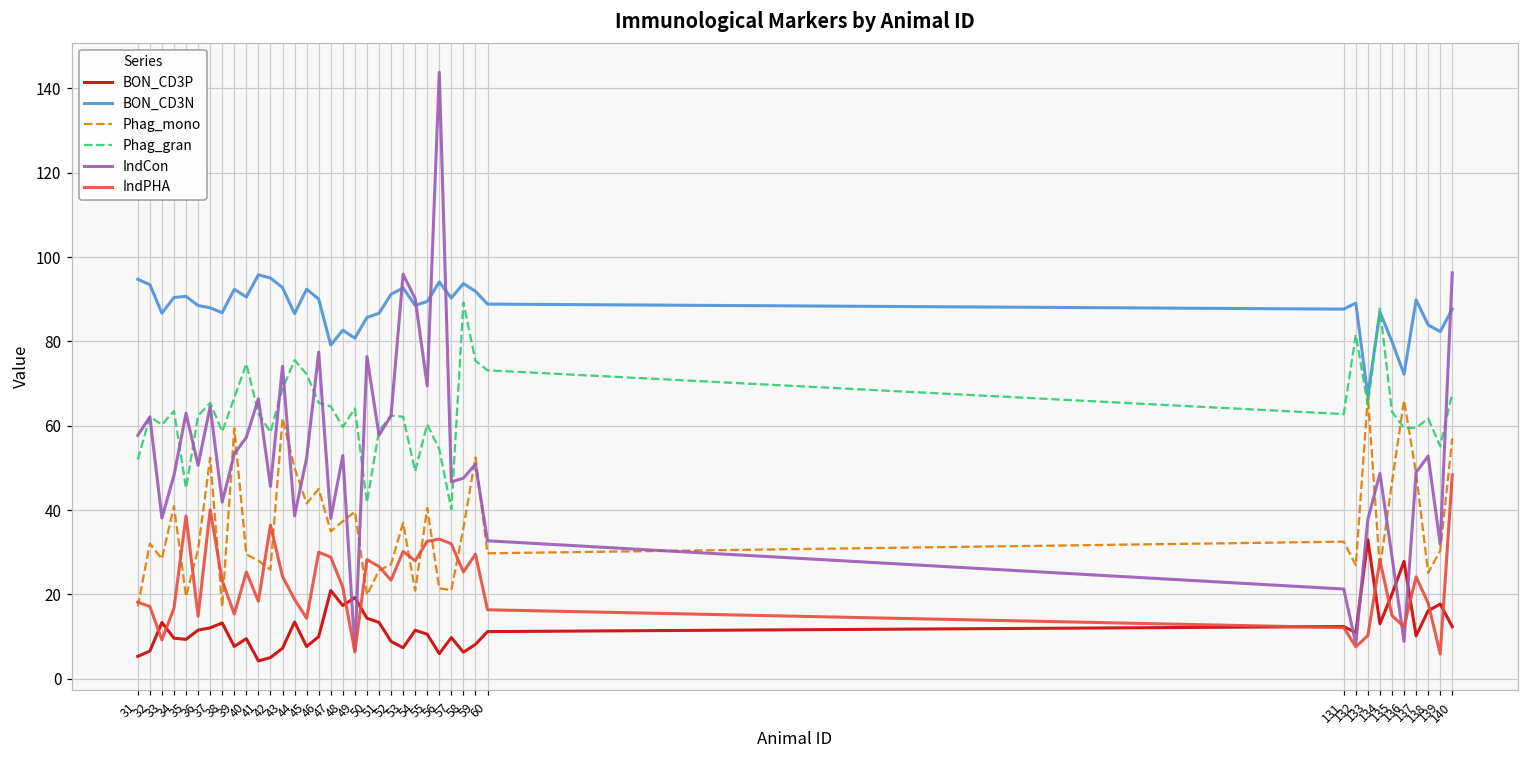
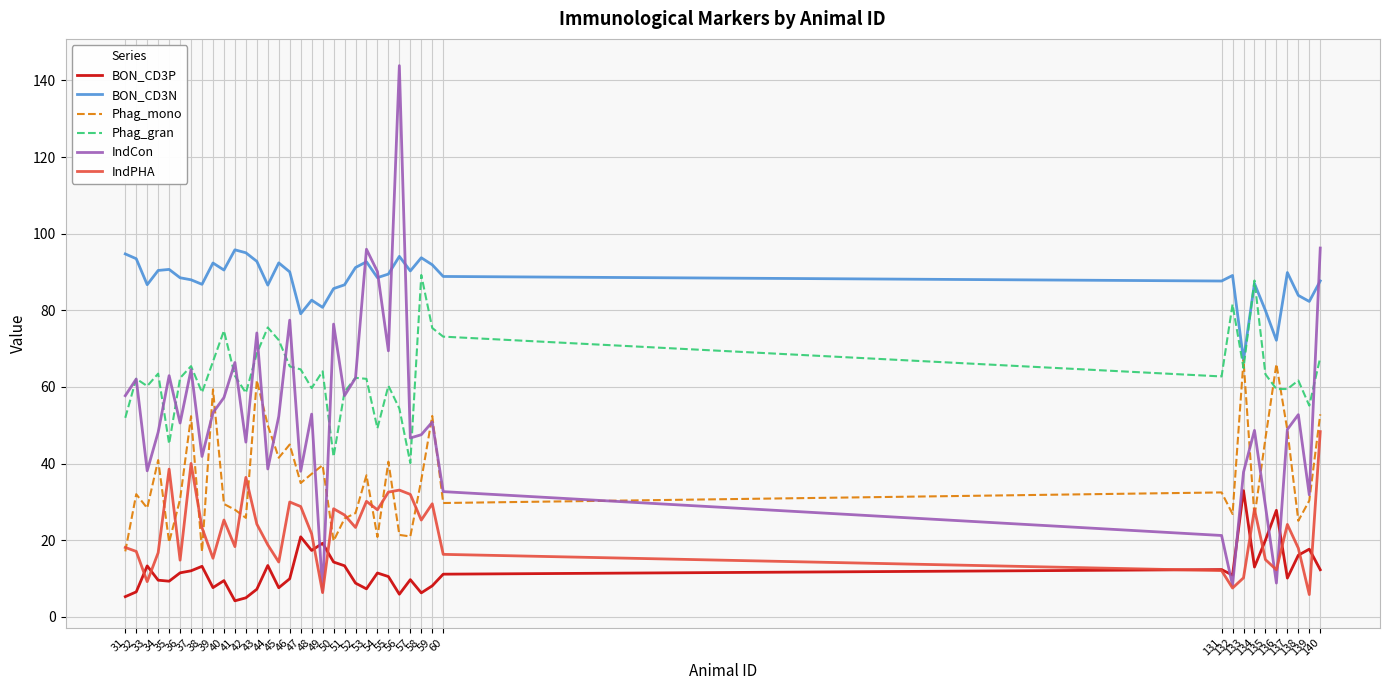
  {
    "Phag_mono": {
      "31": 17,
      "32": 32,
      "33": 28,
      "34": 41,
      "35": 19,
      "36": 31,
      "37": 52,
      "38": 17,
      "39": 59,
      "40": 29,
      "41": 28,
      "42": 26,
      "43": 62,
      "44": 50,
      "45": 42,
      "46": 45,
      "47": 35,
      "48": 37,
      "49": 40,
      "50": 20,
      "51": 26,
      "52": 27,
      "53": 37,
      "54": 21,
      "55": 41,
      "56": 21,
      "57": 21,
      "58": 36,
      "59": 52,
      "60": 30,
      "131": 32,
      "132": 27,
      "134": 26,
      "135": 47,
      "136": 66,
      "138": 25,
      "139": 30,
-     "140": 57
+     "140": 53
    }
  }
